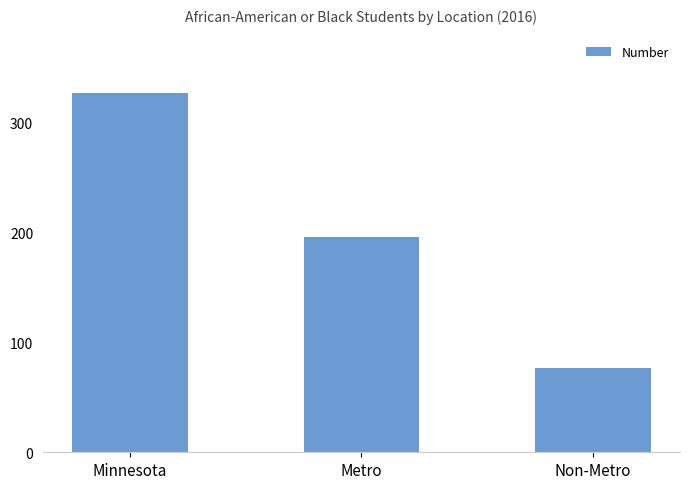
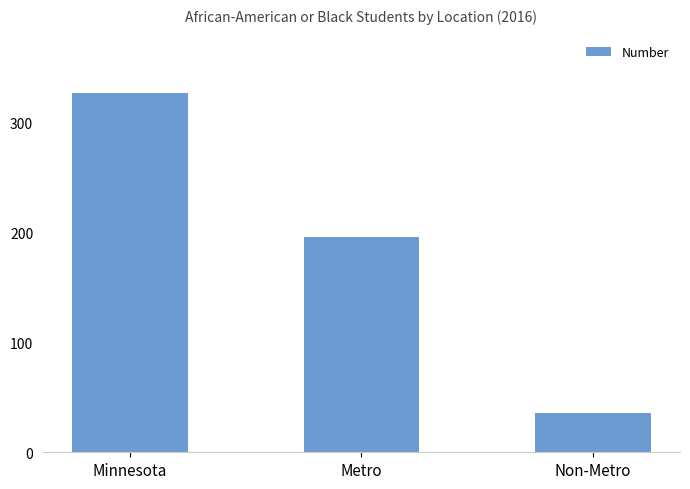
  {
    "Minnesota": 327,
    "Metro": 196,
-   "Non-Metro": 77
+   "Non-Metro": 36
  }
